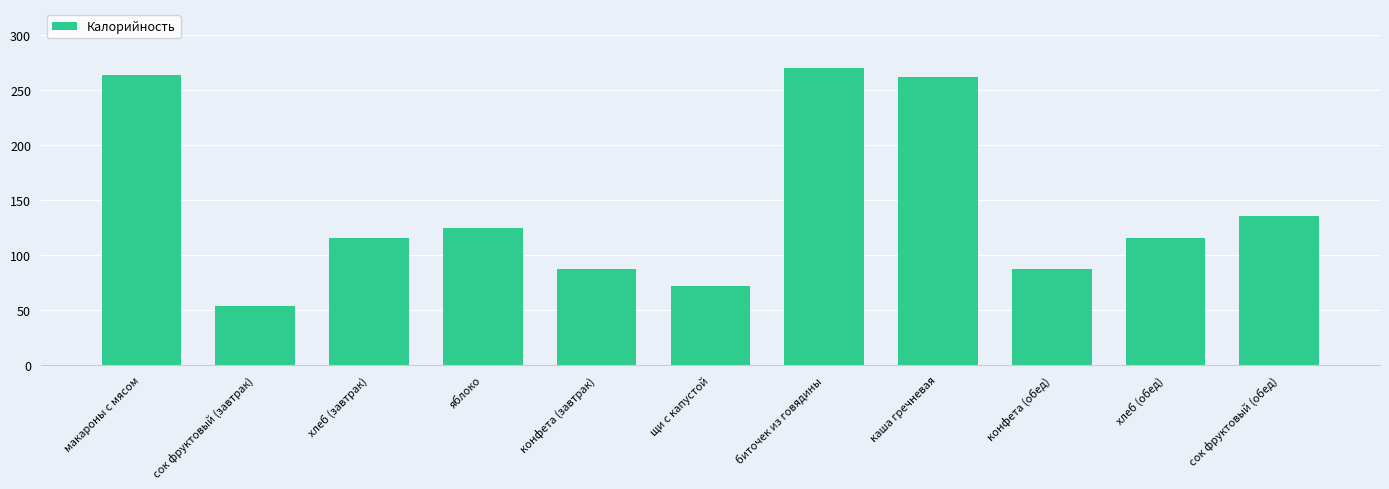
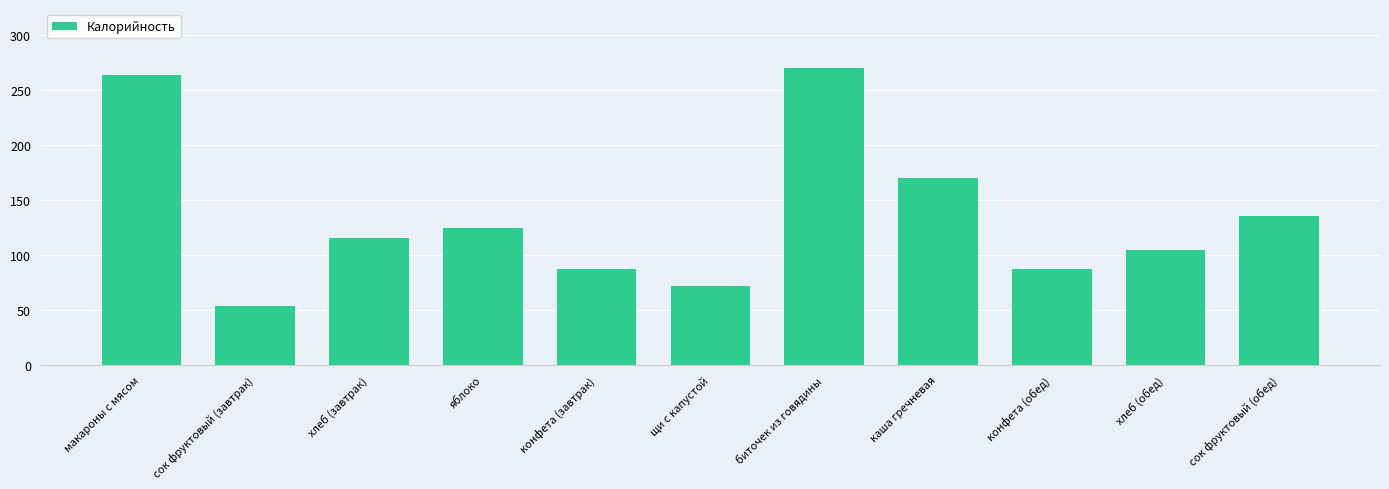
  {
    "макароны с мясом": 264,
    "сок фруктовый (завтрак)": 54,
    "хлеб (завтрак)": 116,
    "яблоко": 125,
    "конфета (завтрак)": 87,
    "щи с капустой": 72,
    "биточек из говядины": 270,
-   "каша гречневая": 262,
+   "каша гречневая": 170,
    "конфета (обед)": 87,
-   "хлеб (обед)": 116,
+   "хлеб (обед)": 105,
    "сок фруктовый (обед)": 136
  }
